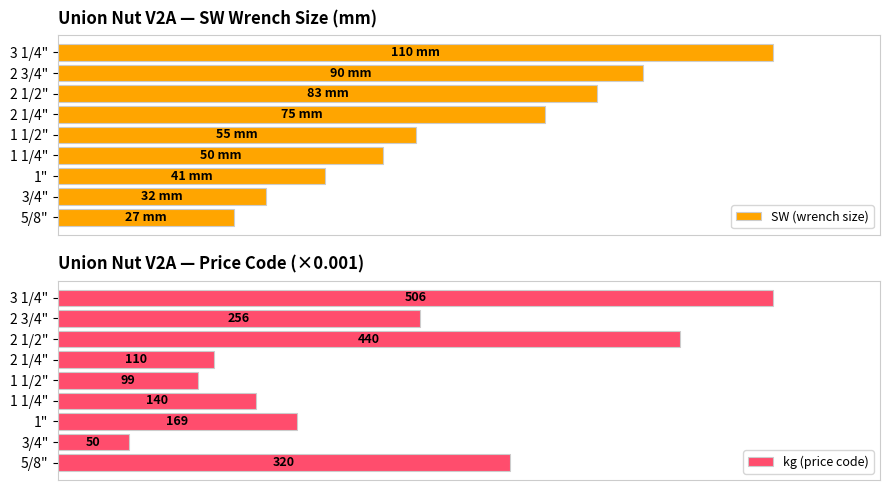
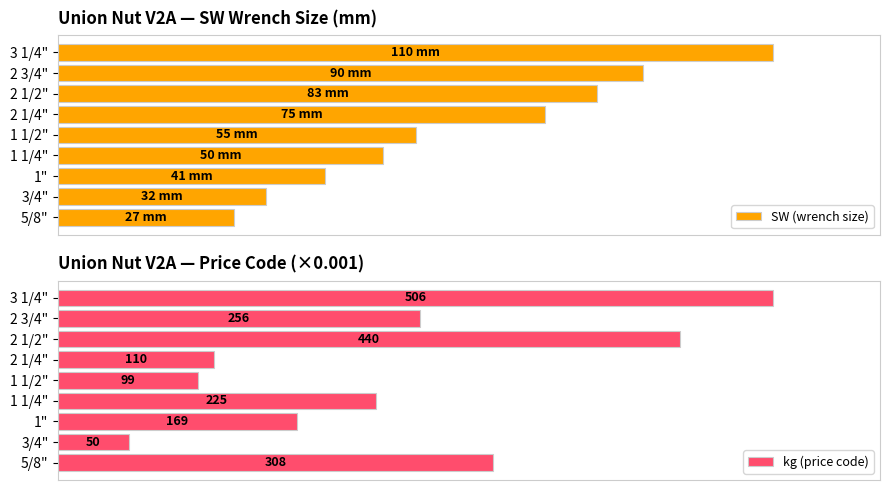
  {
    "Union Nut V2A — Price Code (×0.001)": {
-     "1 1/4\"": 140,
-     "5/8\"": 320
+     "1 1/4\"": 225,
+     "5/8\"": 308
    }
  }
